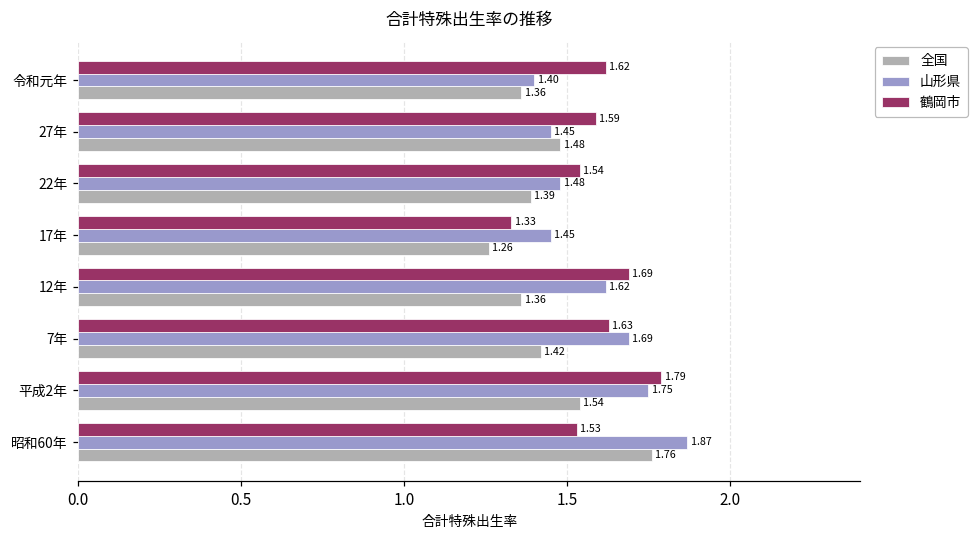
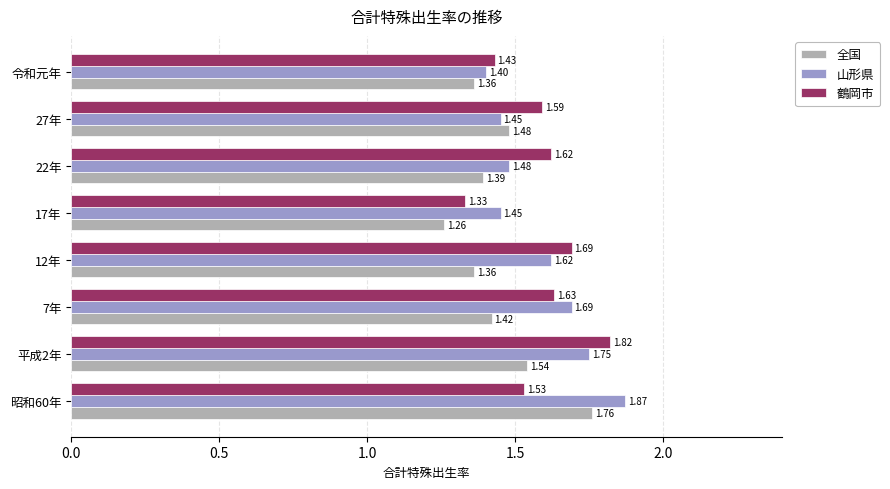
  {
    "鶴岡市": {
-     "令和元年": 1.62,
+     "令和元年": 1.43,
      "27年": 1.59,
-     "22年": 1.54,
+     "22年": 1.62,
      "17年": 1.33,
      "12年": 1.69,
      "7年": 1.63,
-     "平成2年": 1.79,
+     "平成2年": 1.82,
      "昭和60年": 1.53
    }
  }
